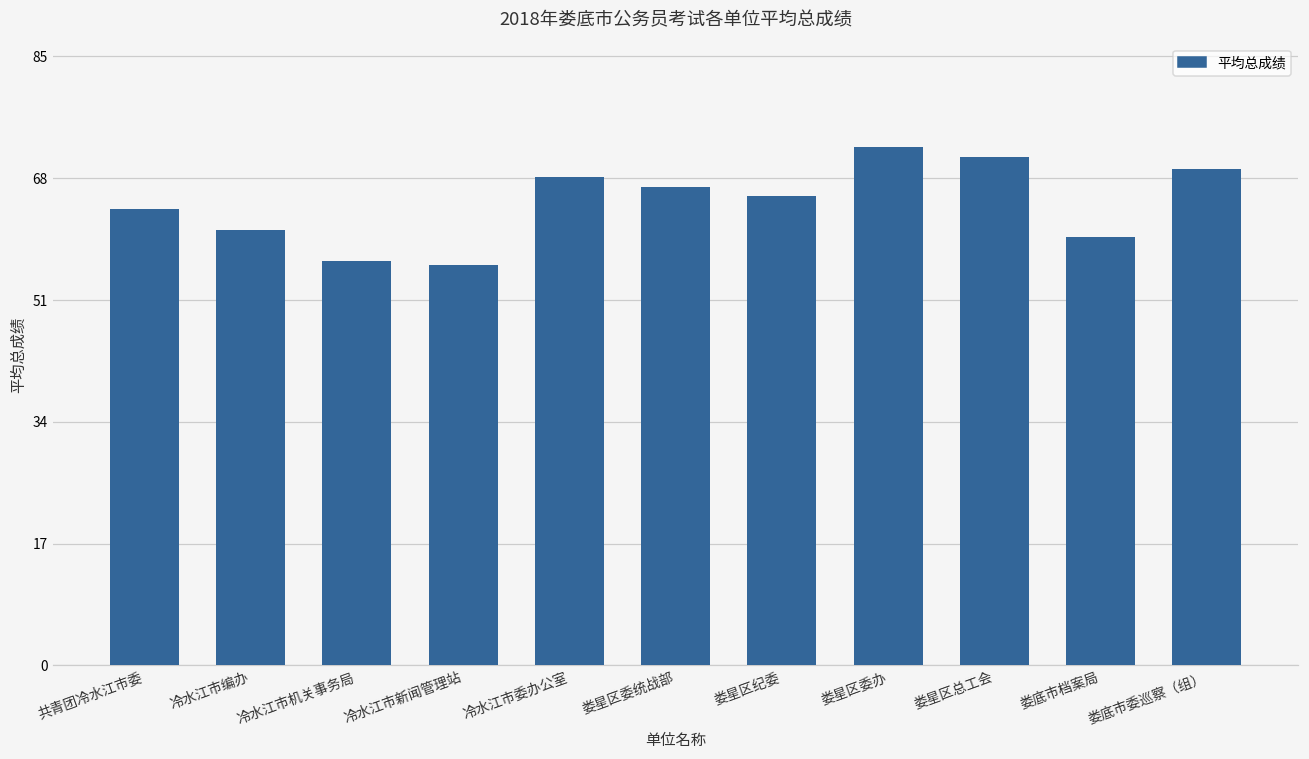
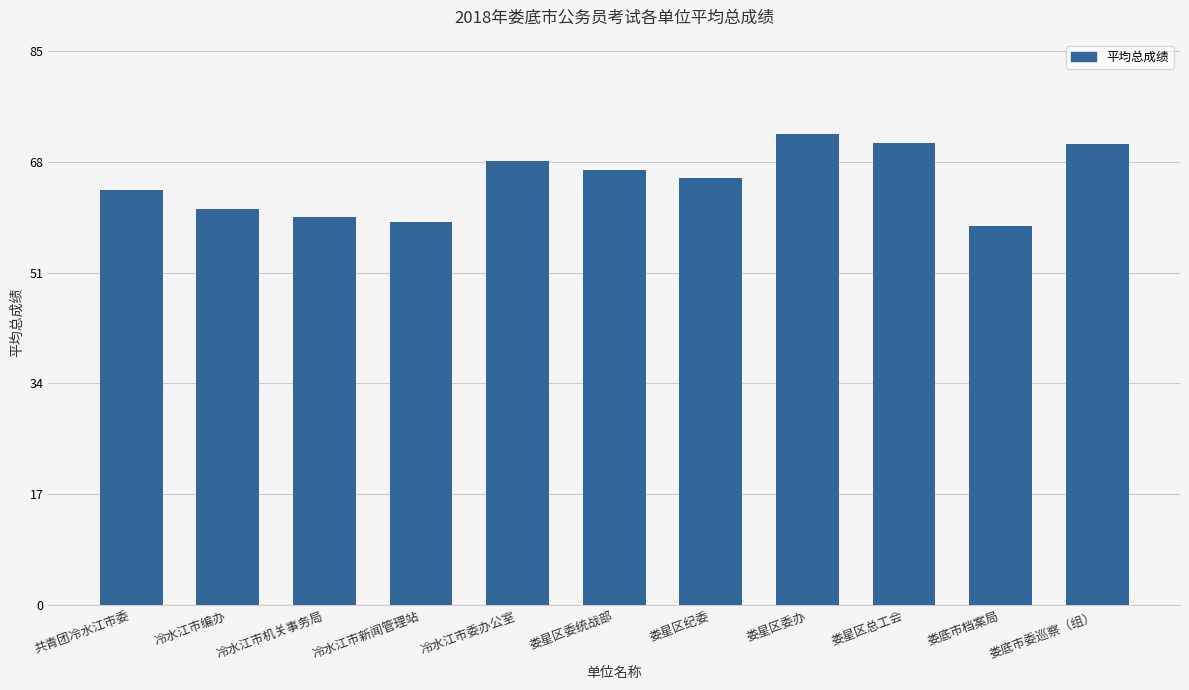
  {
    "共青团冷水江市委": 64,
    "冷水江市编办": 61,
-   "冷水江市机关事务局": 56,
-   "冷水江市新闻管理站": 56,
+   "冷水江市机关事务局": 60,
+   "冷水江市新闻管理站": 59,
    "冷水江市委办公室": 68,
    "娄星区委统战部": 67,
    "娄星区纪委": 66,
    "娄星区委办": 72,
    "娄星区总工会": 71,
-   "娄底市档案局": 60,
-   "娄底市委巡察（组）": 69
+   "娄底市档案局": 58,
+   "娄底市委巡察（组）": 71
  }
